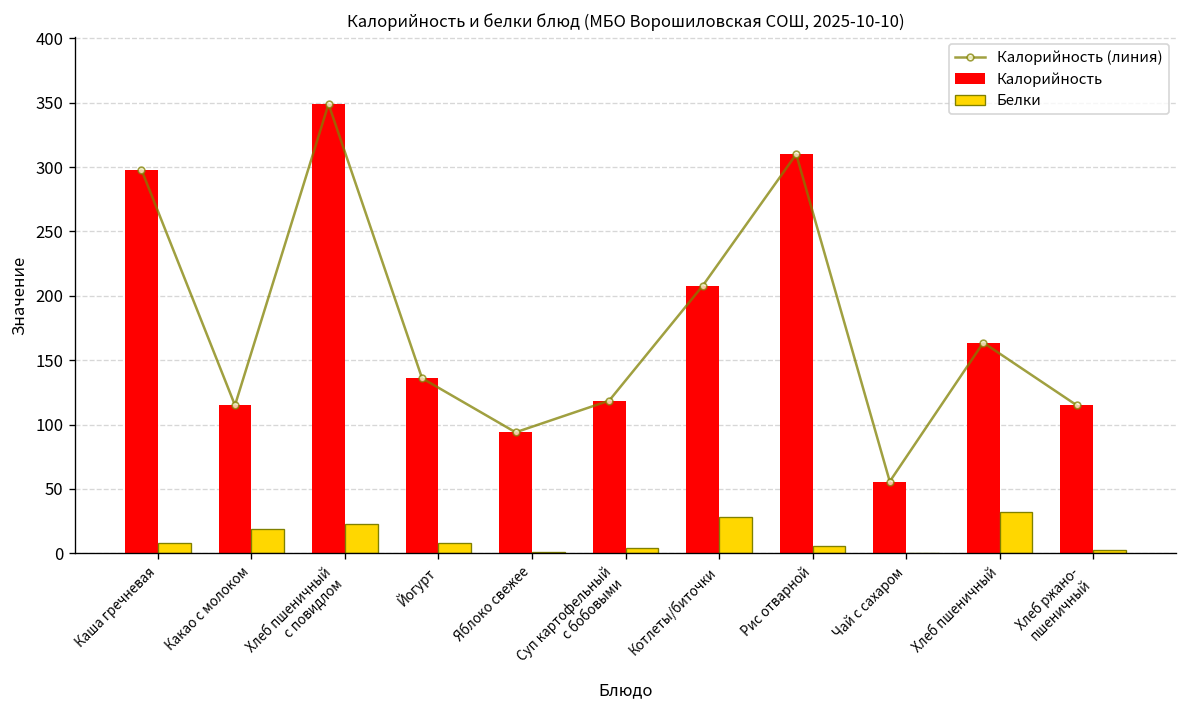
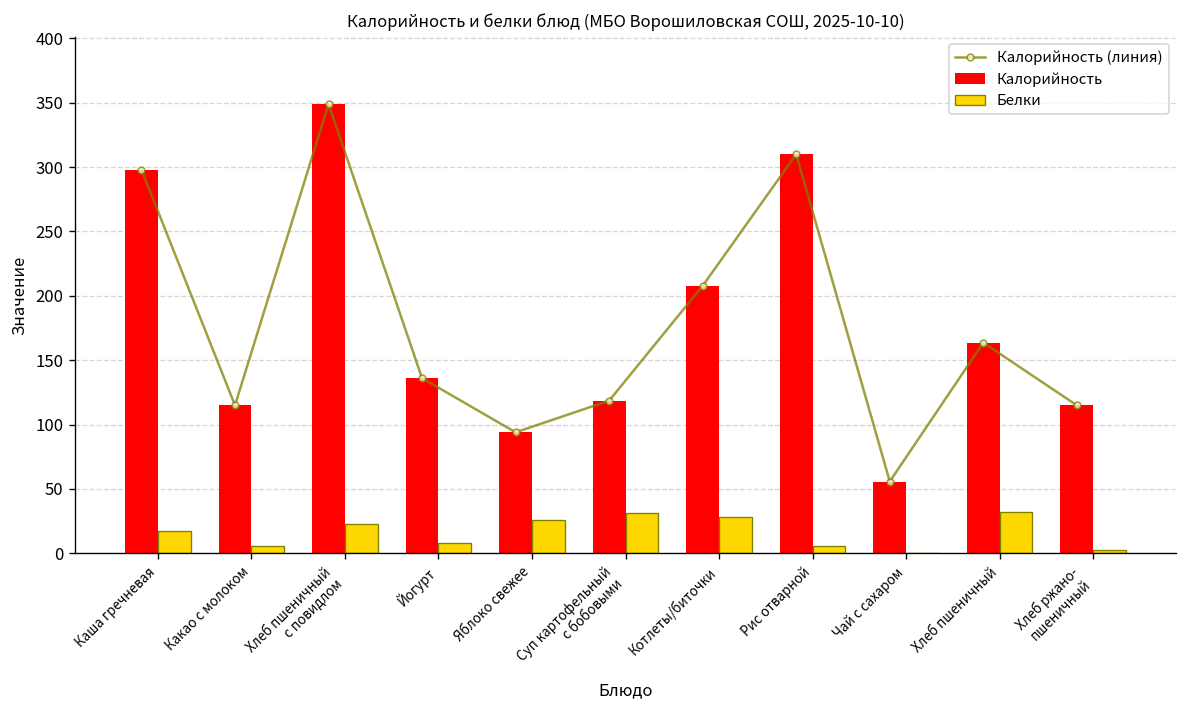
  {
    "Калорийность": {
      "Каша гречневая": 298,
      "Какао с молоком": 115,
      "Хлеб пшеничный с повидлом": 349,
      "Йогурт": 136,
      "Яблоко свежее": 94,
      "Суп картофельный с бобовыми": 119,
      "Котлеты/биточки": 208,
      "Рис отварной": 310,
      "Чай с сахаром": 56,
      "Хлеб пшеничный": 164,
      "Хлеб ржано- пшеничный": 115
    },
    "Белки": {
-     "Каша гречневая": 8,
-     "Какао с молоком": 19,
+     "Каша гречневая": 17,
+     "Какао с молоком": 6,
      "Хлеб пшеничный с повидлом": 23,
      "Йогурт": 8,
-     "Яблоко свежее": 1,
-     "Суп картофельный с бобовыми": 4,
+     "Яблоко свежее": 26,
+     "Суп картофельный с бобовыми": 31,
      "Котлеты/биточки": 29,
      "Рис отварной": 6,
      "Хлеб пшеничный": 32,
      "Хлеб ржано- пшеничный": 3
    }
  }
